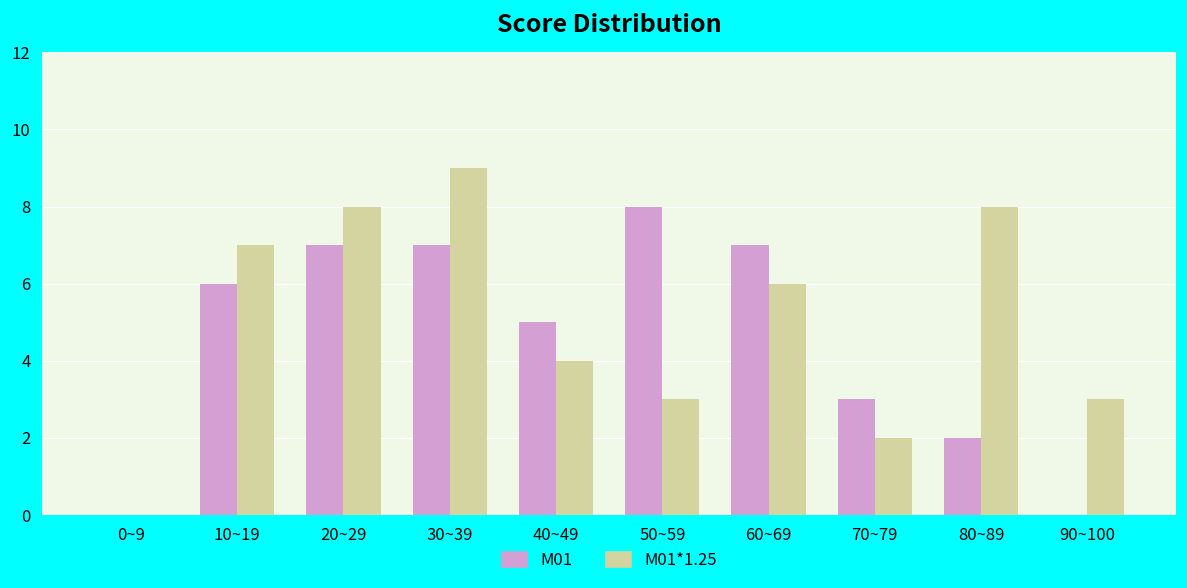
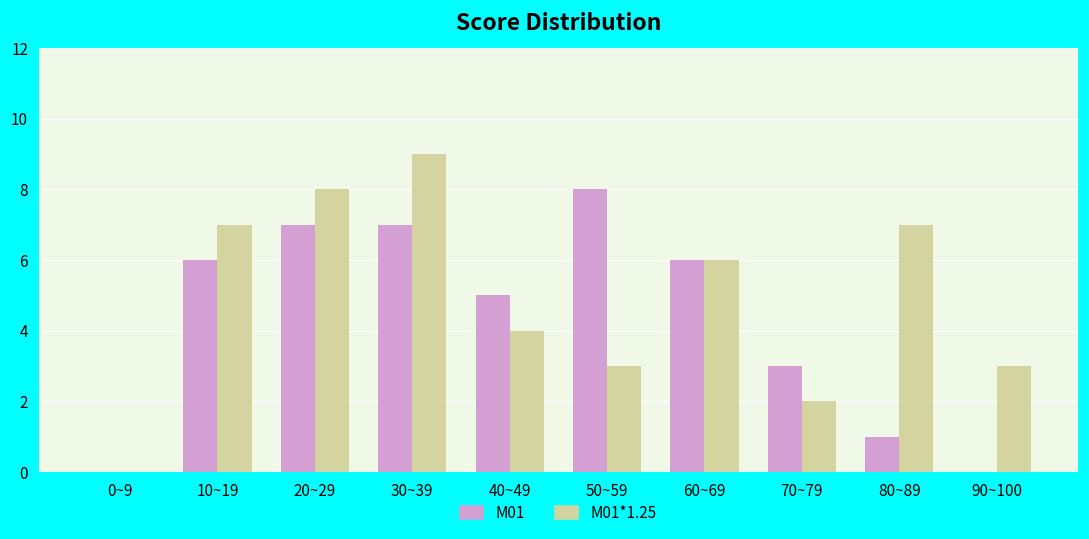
  {
    "M01": {
      "0~9": 0,
      "10~19": 6,
      "20~29": 7,
      "30~39": 7,
      "40~49": 5,
      "50~59": 8,
-     "60~69": 7,
+     "60~69": 6,
      "70~79": 3,
-     "80~89": 2,
+     "80~89": 1,
      "90~100": 0
    },
    "M01*1.25": {
      "0~9": 0,
      "10~19": 7,
      "20~29": 8,
      "30~39": 9,
      "40~49": 4,
      "50~59": 3,
      "60~69": 6,
      "70~79": 2,
-     "80~89": 8,
+     "80~89": 7,
      "90~100": 3
    }
  }
